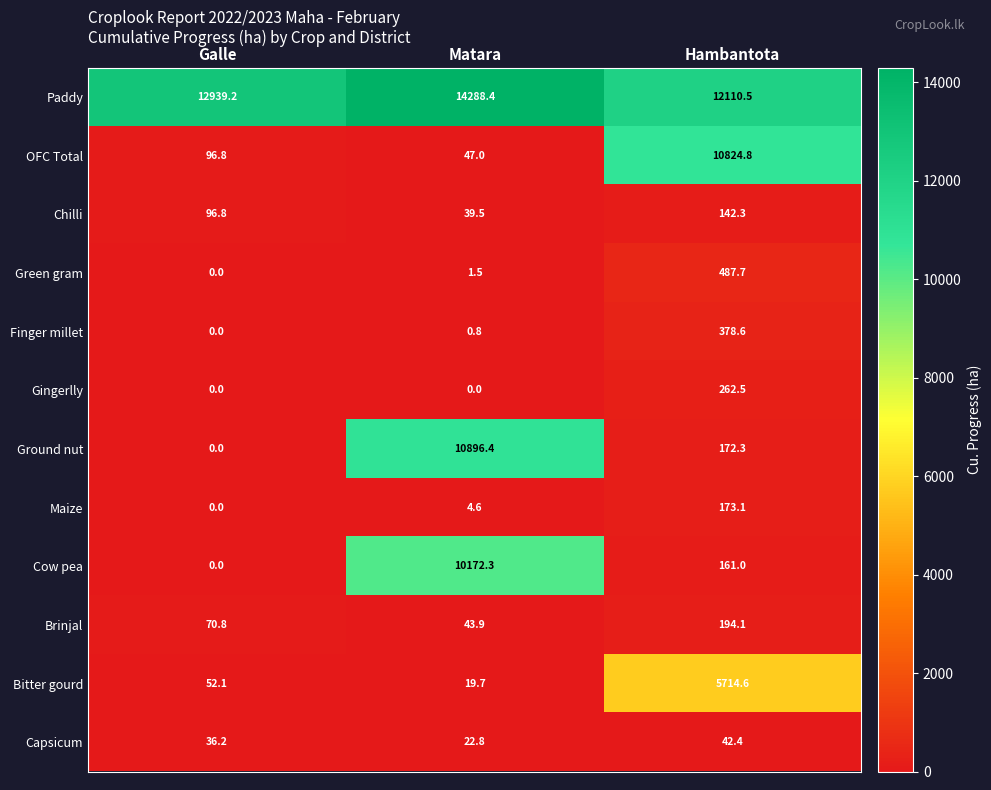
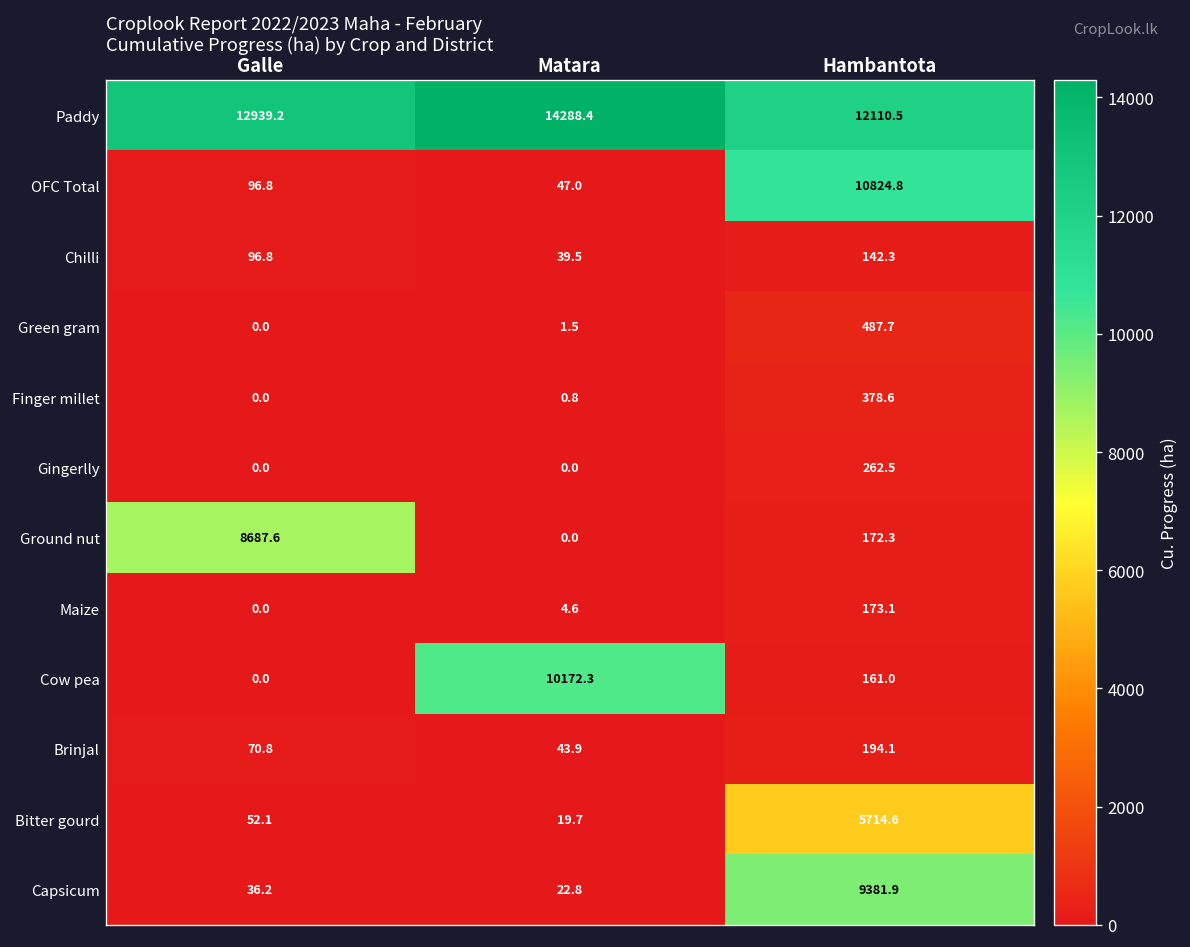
  {
    "Paddy": {
      "Galle": 12939.2,
      "Matara": 14288.4,
      "Hambantota": 12110.5
    },
    "OFC Total": {
      "Galle": 96.8,
      "Matara": 47.0,
      "Hambantota": 10824.8
    },
    "Chilli": {
      "Galle": 96.8,
      "Matara": 39.5,
      "Hambantota": 142.3
    },
    "Green gram": {
      "Galle": 0.0,
      "Matara": 1.5,
      "Hambantota": 487.7
    },
    "Finger millet": {
      "Galle": 0.0,
      "Matara": 0.8,
      "Hambantota": 378.6
    },
    "Gingerlly": {
      "Galle": 0.0,
      "Matara": 0.0,
      "Hambantota": 262.5
    },
    "Ground nut": {
-     "Galle": 0.0,
-     "Matara": 10896.4,
+     "Galle": 8687.6,
+     "Matara": 0.0,
      "Hambantota": 172.3
    },
    "Maize": {
      "Galle": 0.0,
      "Matara": 4.6,
      "Hambantota": 173.1
    },
    "Cow pea": {
      "Galle": 0.0,
      "Matara": 10172.3,
      "Hambantota": 161.0
    },
    "Brinjal": {
      "Galle": 70.8,
      "Matara": 43.9,
      "Hambantota": 194.1
    },
    "Bitter gourd": {
      "Galle": 52.1,
      "Matara": 19.7,
      "Hambantota": 5714.6
    },
    "Capsicum": {
      "Galle": 36.2,
      "Matara": 22.8,
-     "Hambantota": 42.4
+     "Hambantota": 9381.9
    }
  }
